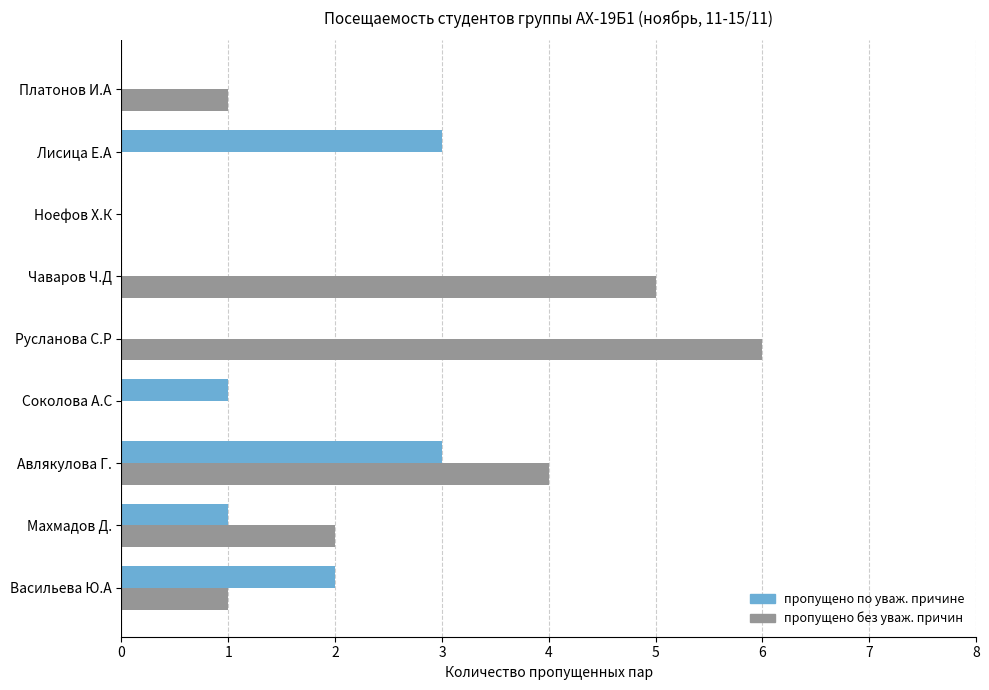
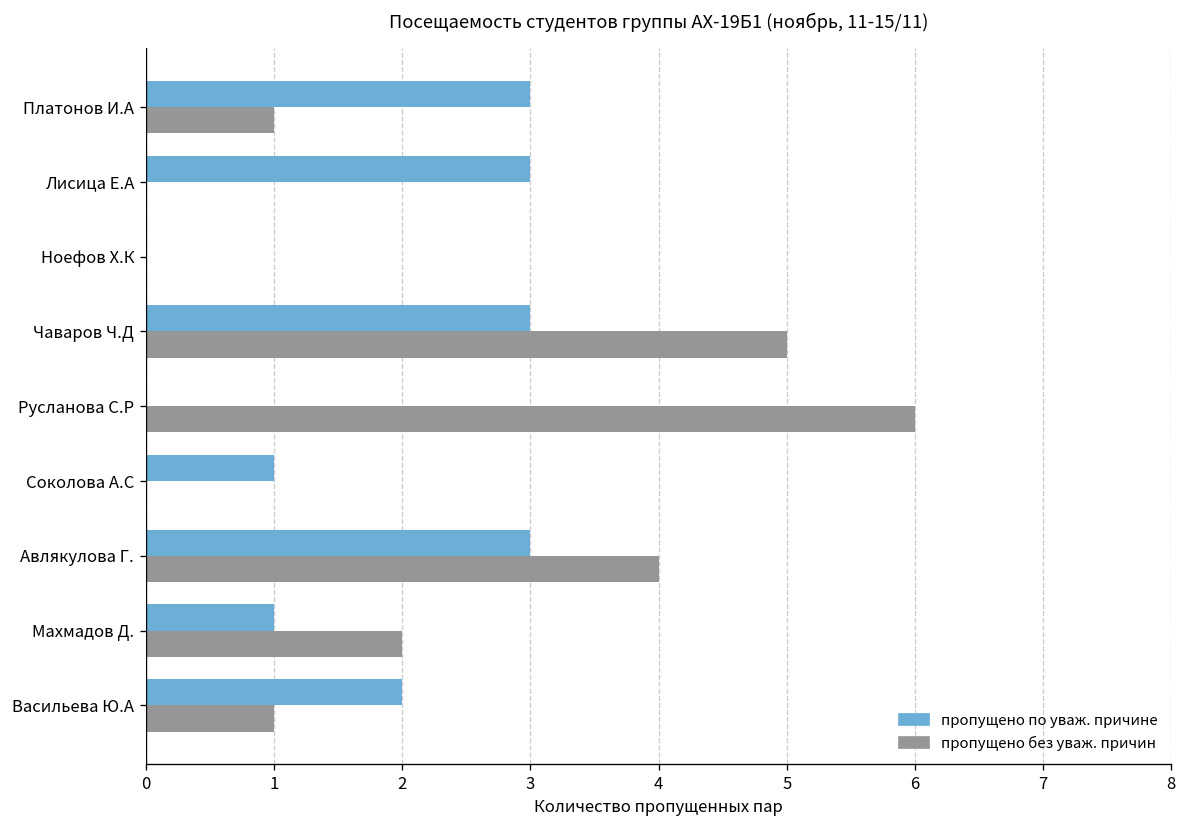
  {
    "пропущено по уваж. причине": {
-     "Платонов И.А": 0,
+     "Платонов И.А": 3,
      "Лисица Е.А": 3,
      "Ноефов Х.К": 0,
-     "Чаваров Ч.Д": 0,
+     "Чаваров Ч.Д": 3,
      "Русланова С.Р": 0,
      "Соколова А.С": 1,
      "Авлякулова Г.": 3,
      "Махмадов Д.": 1,
      "Васильева Ю.А": 2
    },
    "пропущено без уваж. причин": {
      "Платонов И.А": 1,
      "Лисица Е.А": 0,
      "Ноефов Х.К": 0,
      "Чаваров Ч.Д": 5,
      "Русланова С.Р": 6,
      "Соколова А.С": 0,
      "Авлякулова Г.": 4,
      "Махмадов Д.": 2,
      "Васильева Ю.А": 1
    }
  }
